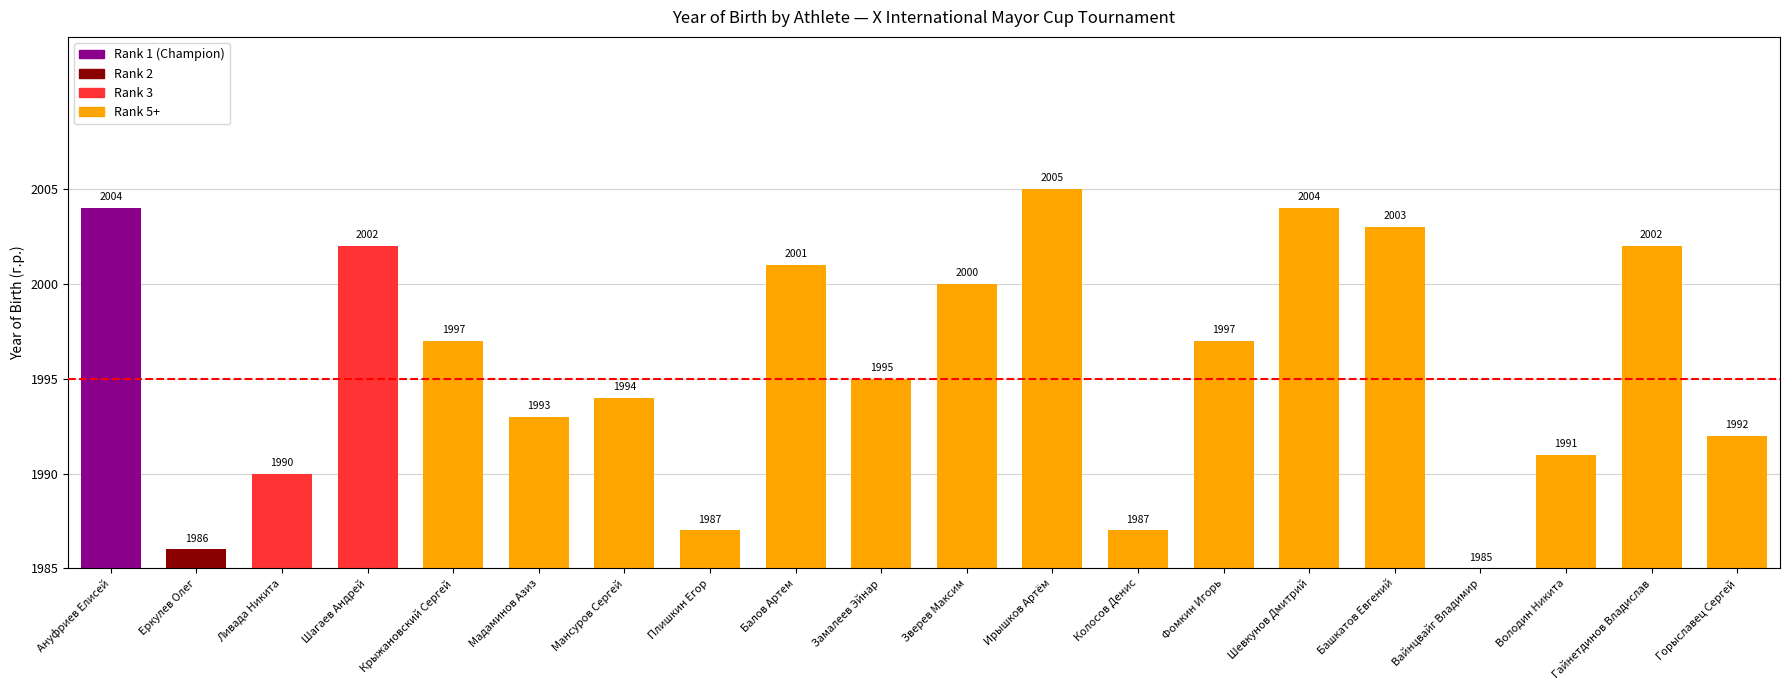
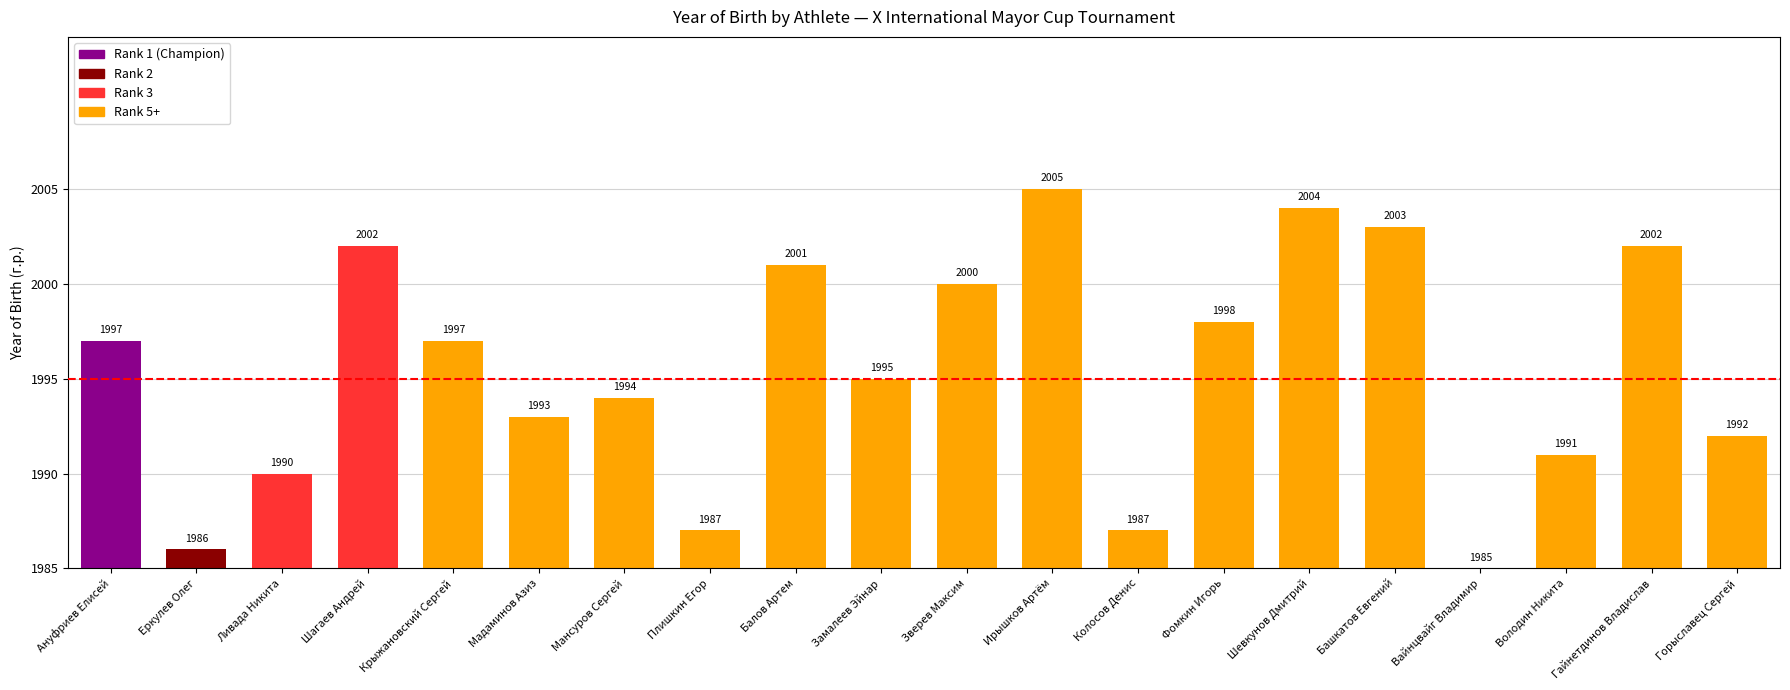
  {
-   "Ануфриев Елисей": 2004,
-   "Фомкин Игорь": 1997
+   "Ануфриев Елисей": 1997,
+   "Фомкин Игорь": 1998
  }
